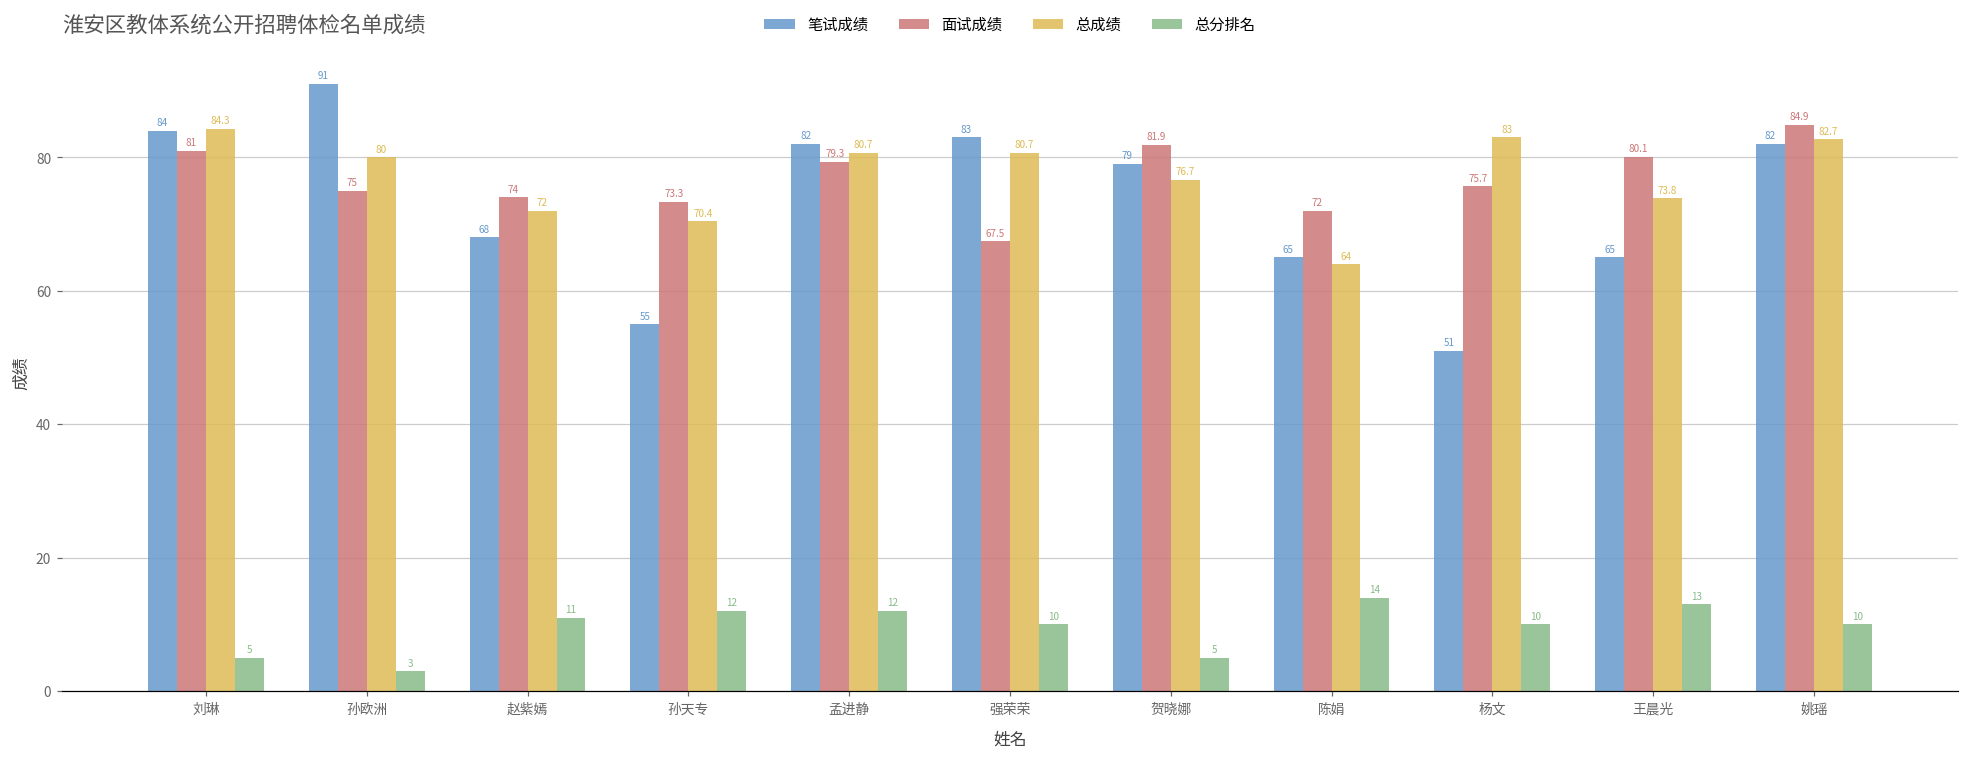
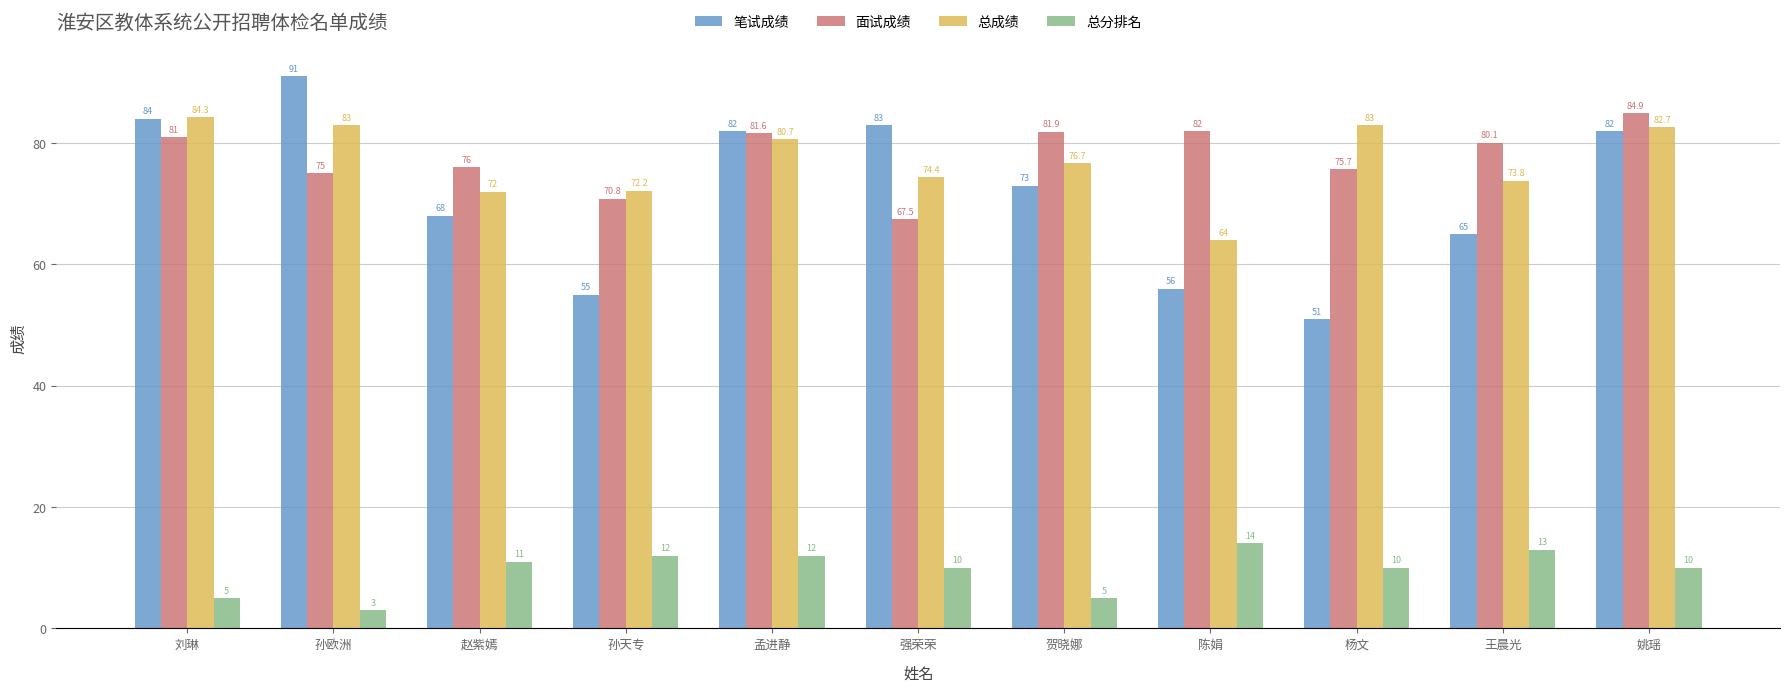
  {
    "笔试成绩": {
      "刘琳": 84,
      "孙欧洲": 91,
      "赵紫嫣": 68,
      "孙天专": 55,
      "孟进静": 82,
      "强荣荣": 83,
-     "贺晓娜": 79,
-     "陈娟": 65,
+     "贺晓娜": 73,
+     "陈娟": 56,
      "杨文": 51,
      "王晨光": 65,
      "姚瑶": 82
    },
    "面试成绩": {
      "刘琳": 81,
      "孙欧洲": 75,
-     "赵紫嫣": 74,
-     "孙天专": 73.3,
-     "孟进静": 79.3,
+     "赵紫嫣": 76,
+     "孙天专": 70.8,
+     "孟进静": 81.6,
      "强荣荣": 67.5,
      "贺晓娜": 81.9,
-     "陈娟": 72,
+     "陈娟": 82,
      "杨文": 75.7,
      "王晨光": 80.1,
      "姚瑶": 84.9
    },
    "总成绩": {
      "刘琳": 84.3,
-     "孙欧洲": 80,
+     "孙欧洲": 83,
      "赵紫嫣": 72,
-     "孙天专": 70.4,
+     "孙天专": 72.2,
      "孟进静": 80.7,
-     "强荣荣": 80.7,
+     "强荣荣": 74.4,
      "贺晓娜": 76.7,
      "陈娟": 64,
      "杨文": 83,
      "王晨光": 73.8,
      "姚瑶": 82.7
    },
    "总分排名": {
      "刘琳": 5,
      "孙欧洲": 3,
      "赵紫嫣": 11,
      "孙天专": 12,
      "孟进静": 12,
      "强荣荣": 10,
      "贺晓娜": 5,
      "陈娟": 14,
      "杨文": 10,
      "王晨光": 13,
      "姚瑶": 10
    }
  }
